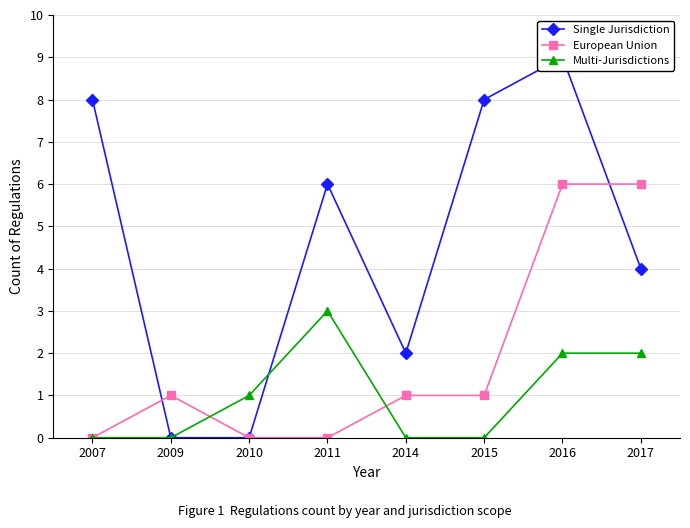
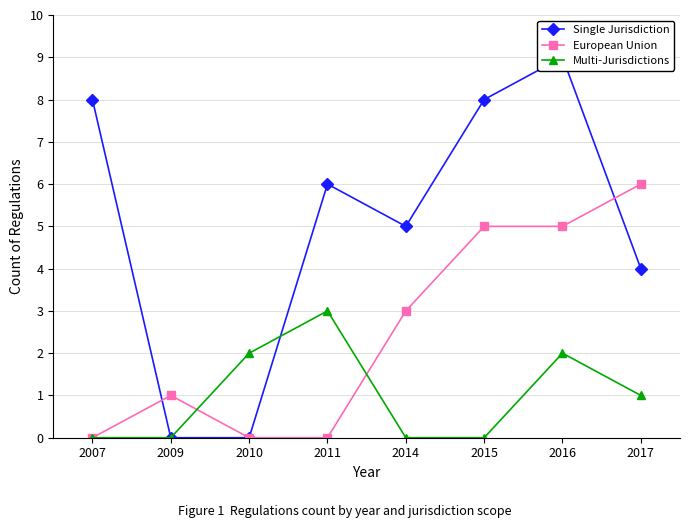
  {
    "Single Jurisdiction": {
      "2007": 8,
      "2011": 6,
-     "2014": 2,
+     "2014": 5,
      "2015": 8,
      "2017": 4
    },
    "European Union": {
      "2009": 1,
      "2011": 0,
-     "2014": 1,
-     "2015": 1,
-     "2016": 6,
+     "2014": 3,
+     "2015": 5,
+     "2016": 5,
      "2017": 6
    },
    "Multi-Jurisdictions": {
-     "2010": 1,
+     "2010": 2,
      "2011": 3,
      "2014": 0,
      "2015": 0,
      "2016": 2,
-     "2017": 2
+     "2017": 1
    }
  }
